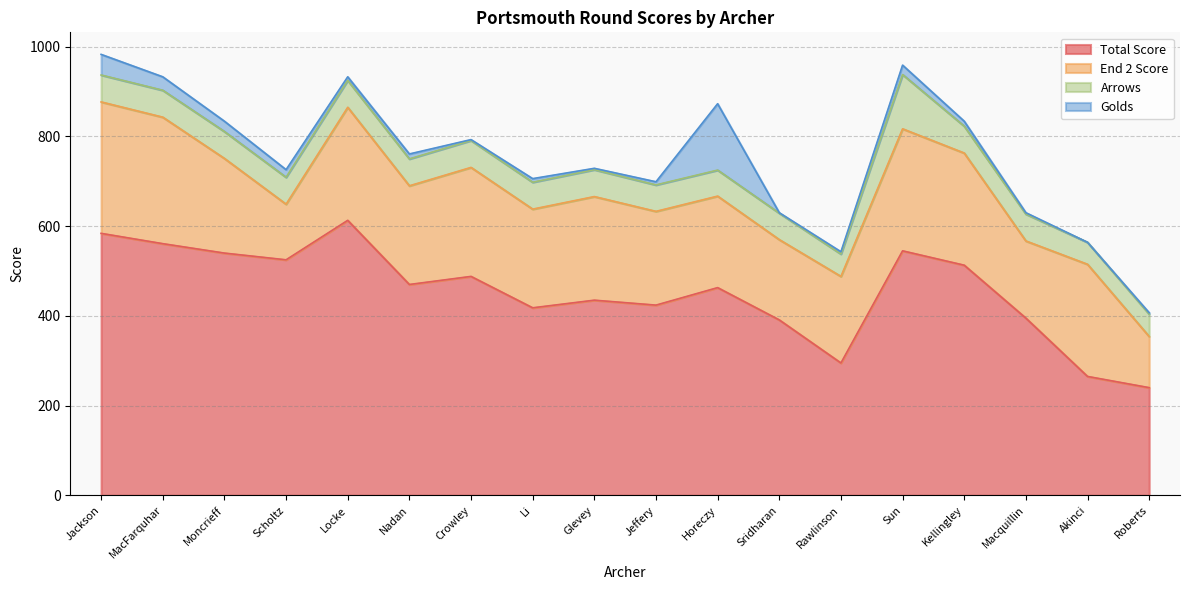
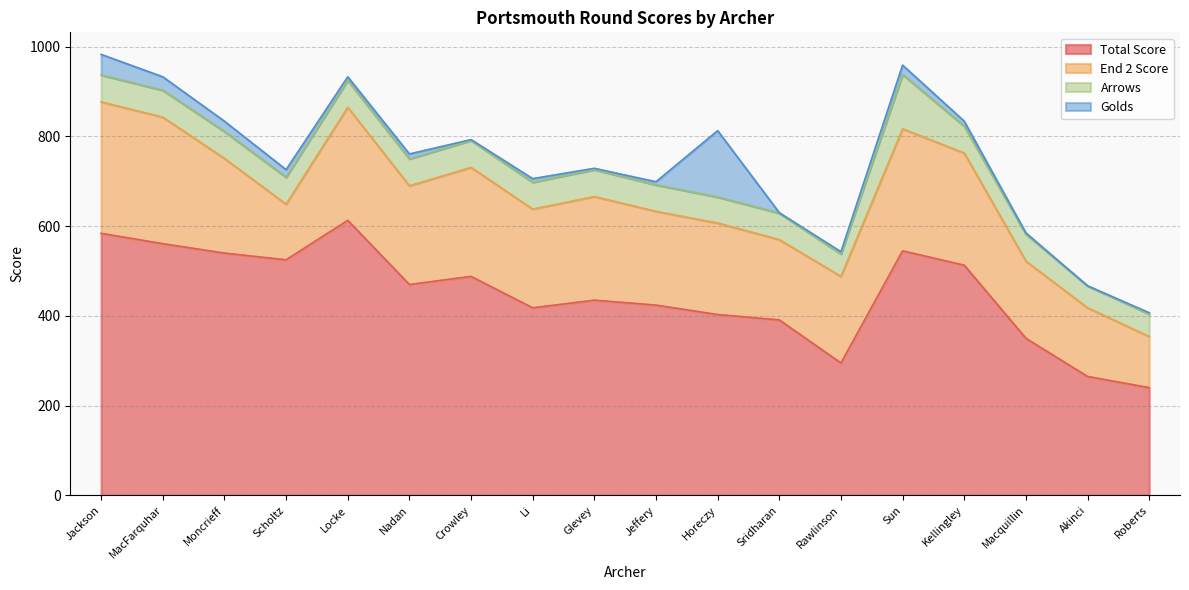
  {
    "Total Score": {
      "Jackson": 580,
      "MacFarquhar": 560,
      "Moncrieff": 540,
      "Scholtz": 530,
      "Locke": 610,
      "Nadan": 470,
      "Crowley": 490,
      "Li": 420,
      "Glevey": 440,
      "Jeffery": 420,
-     "Horeczy": 460,
+     "Horeczy": 400,
      "Sridharan": 390,
      "Rawlinson": 300,
      "Sun": 550,
      "Kellingley": 510,
-     "Macquillin": 400,
+     "Macquillin": 350,
      "Akinci": 270,
      "Roberts": 240
    },
    "End 2 Score": {
      "Jackson": 290,
      "MacFarquhar": 280,
      "Moncrieff": 210,
      "Scholtz": 120,
      "Locke": 250,
      "Nadan": 220,
      "Crowley": 240,
      "Li": 220,
      "Glevey": 230,
      "Jeffery": 210,
      "Horeczy": 200,
      "Sridharan": 180,
      "Rawlinson": 190,
      "Sun": 270,
      "Kellingley": 250,
      "Macquillin": 170,
-     "Akinci": 250,
+     "Akinci": 150,
      "Roberts": 110
    },
    "Arrows": {
      "Jackson": 60,
      "MacFarquhar": 60,
      "Moncrieff": 60,
      "Scholtz": 60,
      "Locke": 60,
      "Nadan": 60,
      "Li": 60,
      "Jeffery": 60,
      "Horeczy": 60,
      "Sun": 120,
      "Kellingley": 60
    },
    "Golds": {
      "Jackson": 50,
      "MacFarquhar": 30,
      "Moncrieff": 20,
      "Scholtz": 20,
      "Locke": 10,
      "Nadan": 10,
      "Li": 10,
      "Jeffery": 10,
      "Horeczy": 150,
      "Sun": 20,
      "Kellingley": 10
    }
  }
